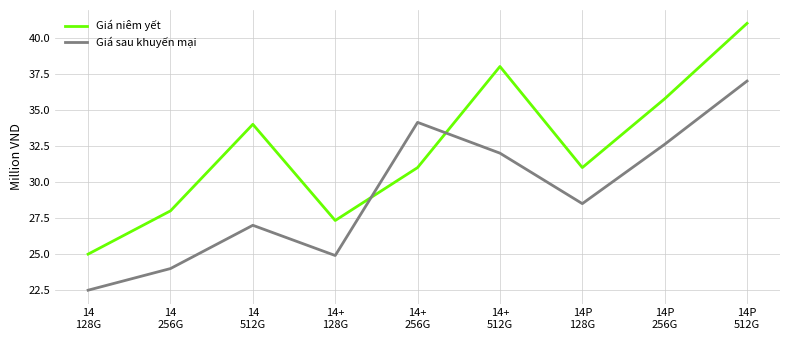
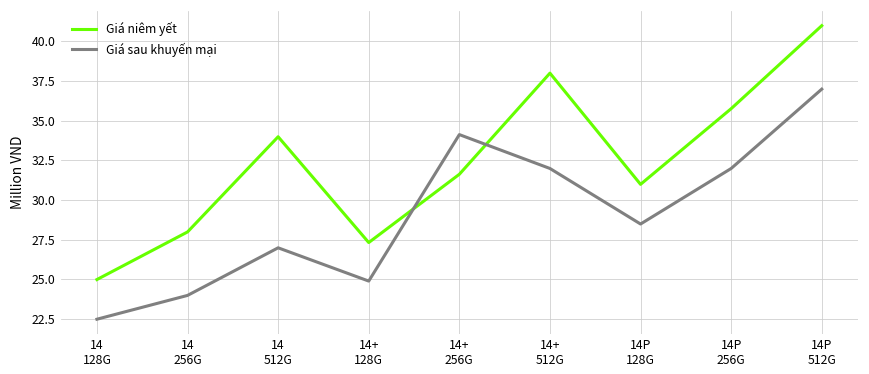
  {
    "Giá niêm yết": {
      "14 128G": 25.0,
      "14 256G": 28.0,
      "14 512G": 34.0,
      "14+ 128G": 27.3,
-     "14+ 256G": 31.0,
+     "14+ 256G": 31.6,
      "14+ 512G": 38.0,
      "14P 128G": 31.0,
      "14P 256G": 35.8,
      "14P 512G": 41.0
    },
    "Giá sau khuyến mại": {
      "14 128G": 22.5,
      "14 256G": 24.0,
      "14 512G": 27.0,
      "14+ 128G": 24.9,
      "14+ 256G": 34.1,
      "14+ 512G": 32.0,
      "14P 128G": 28.5,
-     "14P 256G": 32.6,
+     "14P 256G": 32.0,
      "14P 512G": 37.0
    }
  }
